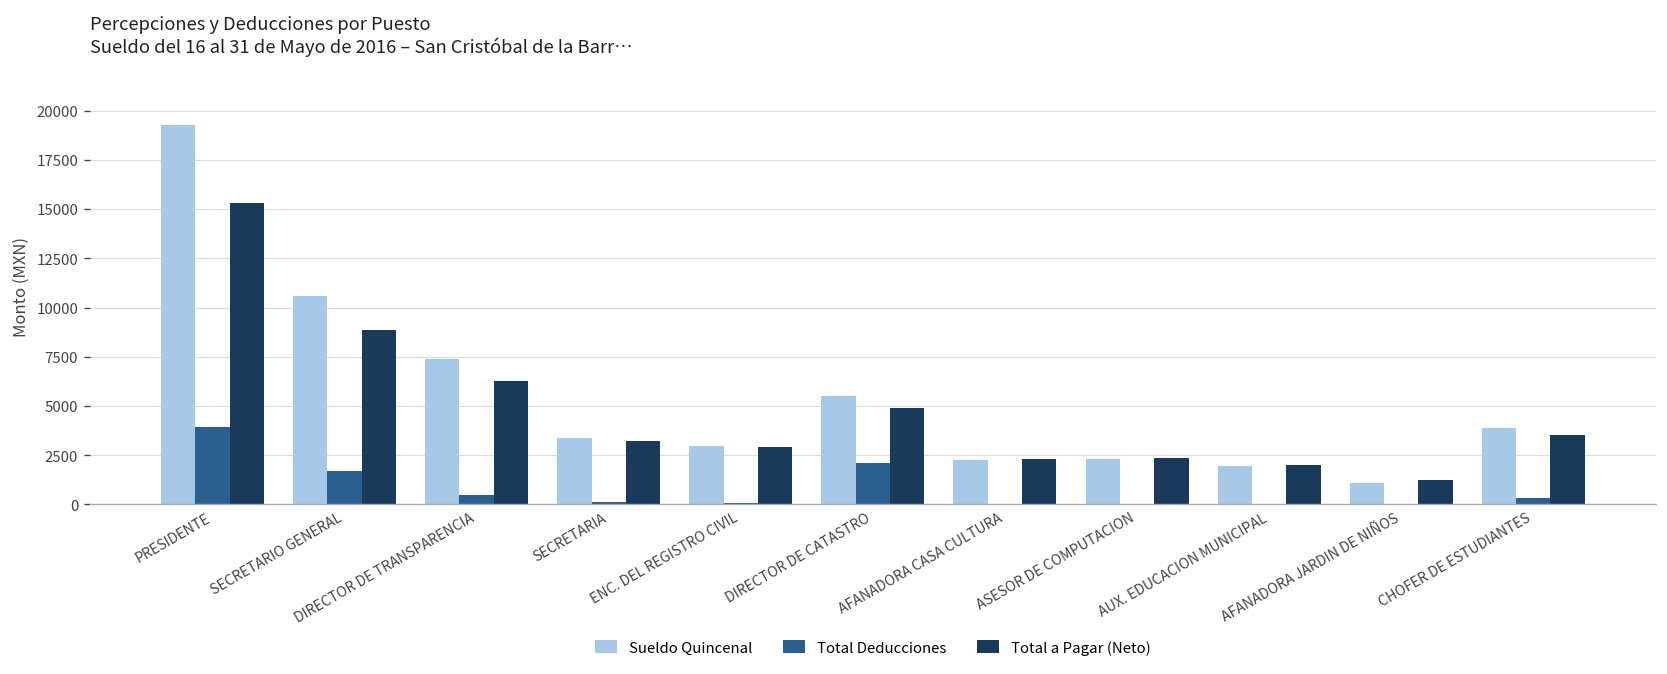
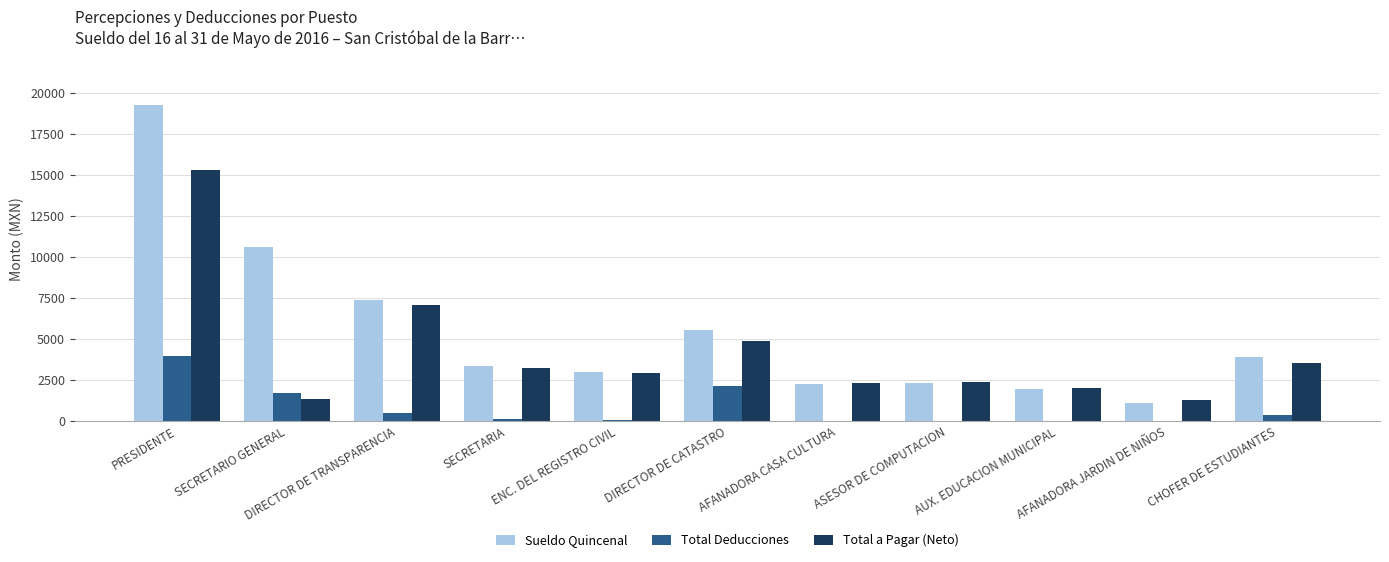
  {
    "Sueldo Quincenal": {
      "PRESIDENTE": 19300,
      "SECRETARIO GENERAL": 10600,
      "DIRECTOR DE TRANSPARENCIA": 7400,
      "SECRETARIA": 3400,
      "ENC. DEL REGISTRO CIVIL": 3000,
      "DIRECTOR DE CATASTRO": 5500,
      "AFANADORA CASA CULTURA": 2300,
      "ASESOR DE COMPUTACION": 2300,
      "AUX. EDUCACION MUNICIPAL": 1900,
      "AFANADORA JARDIN DE NIÑOS": 1100,
      "CHOFER DE ESTUDIANTES": 3900
    },
    "Total Deducciones": {
      "PRESIDENTE": 4000,
      "SECRETARIO GENERAL": 1700,
      "DIRECTOR DE TRANSPARENCIA": 500,
      "DIRECTOR DE CATASTRO": 2100,
      "AFANADORA CASA CULTURA": 0,
      "ASESOR DE COMPUTACION": 0,
      "AUX. EDUCACION MUNICIPAL": 0,
      "AFANADORA JARDIN DE NIÑOS": 0,
      "CHOFER DE ESTUDIANTES": 300
    },
    "Total a Pagar (Neto)": {
      "PRESIDENTE": 15300,
-     "SECRETARIO GENERAL": 8900,
-     "DIRECTOR DE TRANSPARENCIA": 6300,
+     "SECRETARIO GENERAL": 1300,
+     "DIRECTOR DE TRANSPARENCIA": 7100,
      "SECRETARIA": 3200,
      "ENC. DEL REGISTRO CIVIL": 2900,
      "DIRECTOR DE CATASTRO": 4900,
      "AFANADORA CASA CULTURA": 2300,
      "ASESOR DE COMPUTACION": 2300,
      "AUX. EDUCACION MUNICIPAL": 2000,
      "AFANADORA JARDIN DE NIÑOS": 1200,
      "CHOFER DE ESTUDIANTES": 3500
    }
  }
